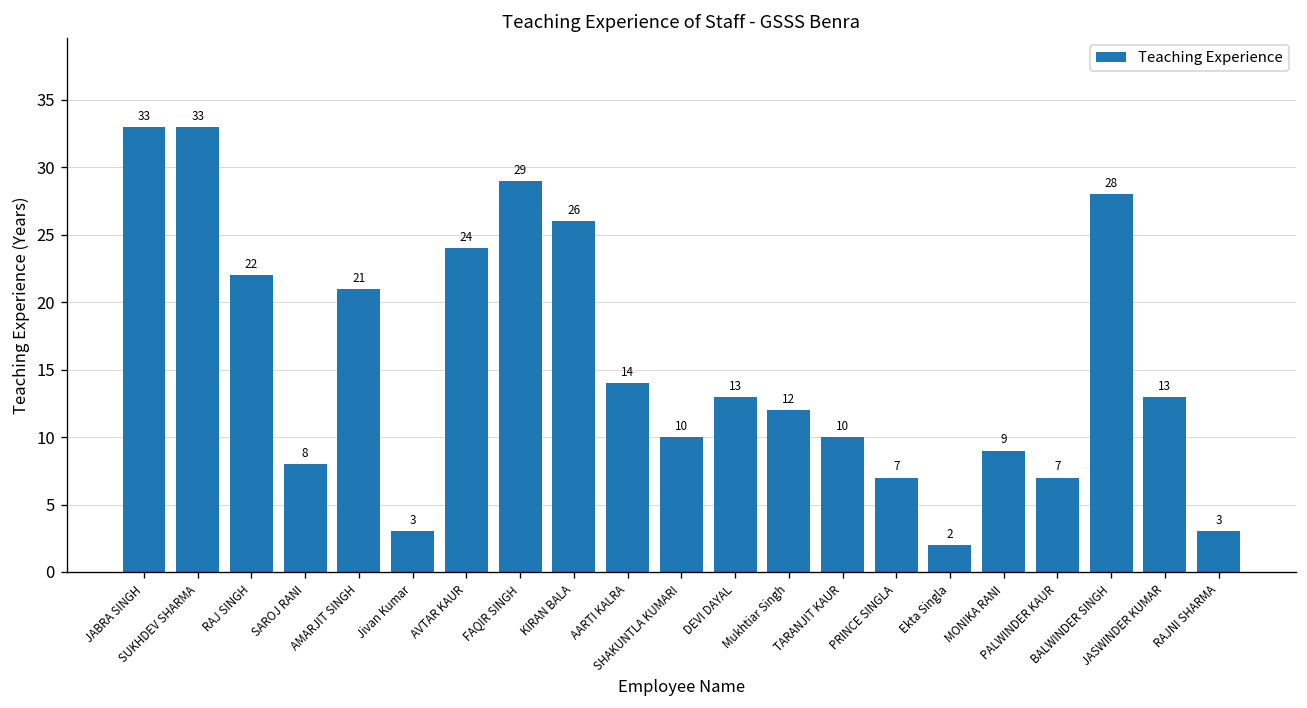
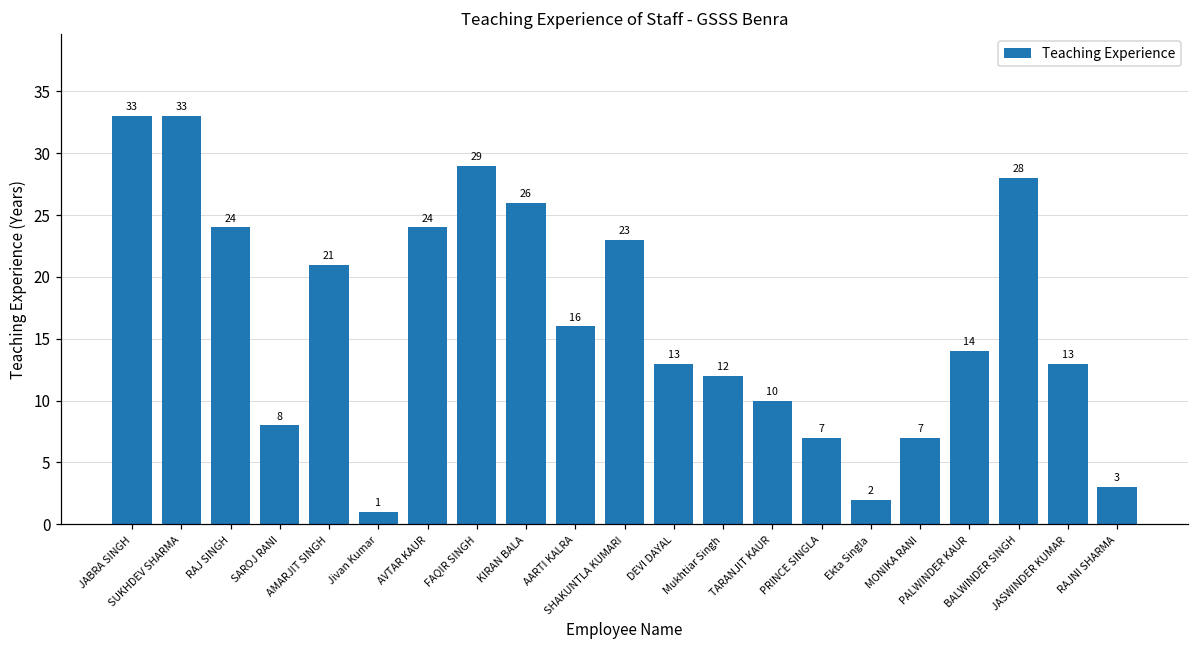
  {
    "JABRA SINGH": 33,
    "SUKHDEV SHARMA": 33,
-   "RAJ SINGH": 22,
+   "RAJ SINGH": 24,
    "SAROJ RANI": 8,
    "AMARJIT SINGH": 21,
-   "Jivan Kumar": 3,
+   "Jivan Kumar": 1,
    "AVTAR KAUR": 24,
    "FAQIR SINGH": 29,
    "KIRAN BALA": 26,
-   "AARTI KALRA": 14,
-   "SHAKUNTLA KUMARI": 10,
+   "AARTI KALRA": 16,
+   "SHAKUNTLA KUMARI": 23,
    "DEVI DAYAL": 13,
    "Mukhtiar Singh": 12,
    "TARANJIT KAUR": 10,
    "PRINCE SINGLA": 7,
    "Ekta Singla": 2,
-   "MONIKA RANI": 9,
-   "PALWINDER KAUR": 7,
+   "MONIKA RANI": 7,
+   "PALWINDER KAUR": 14,
    "BALWINDER SINGH": 28,
    "JASWINDER KUMAR": 13,
    "RAJNI SHARMA": 3
  }
